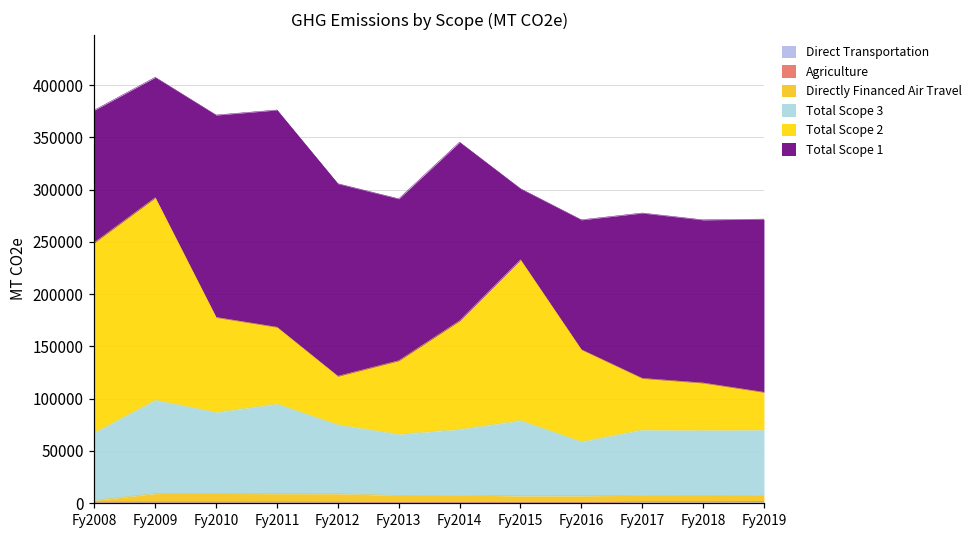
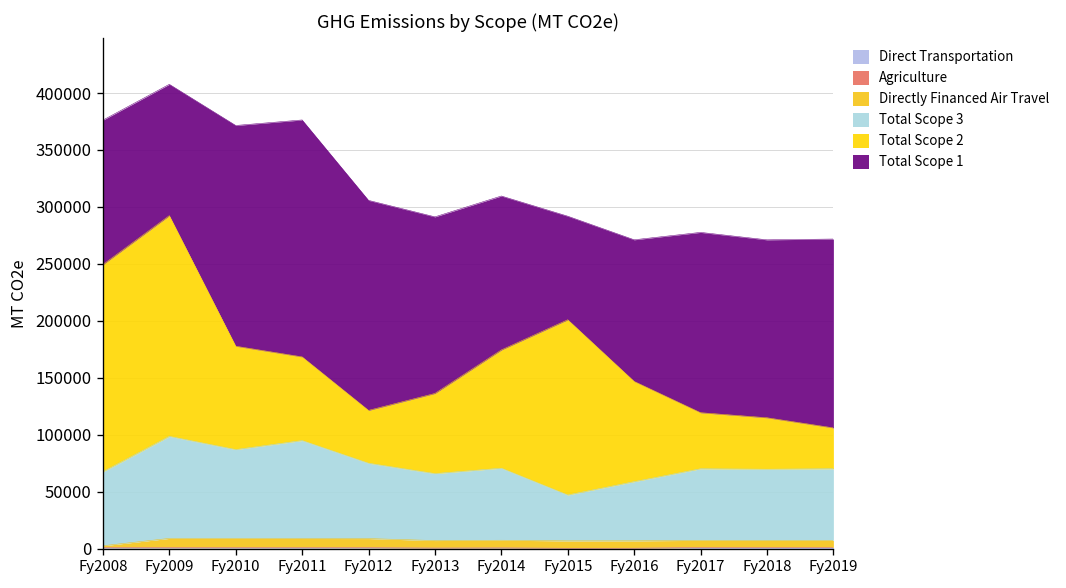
  {
    "Agriculture": {
      "Fy2009": 0,
      "Fy2010": 0,
      "Fy2011": 0,
      "Fy2012": 0,
      "Fy2013": 0,
      "Fy2014": 0,
      "Fy2015": 0,
      "Fy2016": 0,
      "Fy2017": 0,
      "Fy2018": 0,
      "Fy2019": 0
    },
    "Total Scope 3": {
      "Fy2008": 60000,
      "Fy2009": 90000,
      "Fy2010": 80000,
      "Fy2011": 90000,
      "Fy2012": 70000,
      "Fy2013": 60000,
      "Fy2014": 60000,
-     "Fy2015": 70000,
+     "Fy2015": 40000,
      "Fy2016": 50000,
      "Fy2017": 60000,
      "Fy2018": 60000,
      "Fy2019": 60000
    },
    "Total Scope 1": {
      "Fy2008": 130000,
      "Fy2009": 120000,
      "Fy2010": 190000,
      "Fy2011": 210000,
      "Fy2012": 180000,
      "Fy2013": 160000,
-     "Fy2014": 170000,
-     "Fy2015": 70000,
+     "Fy2014": 140000,
+     "Fy2015": 90000,
      "Fy2016": 120000,
      "Fy2017": 160000,
      "Fy2018": 160000,
      "Fy2019": 170000
    }
  }
